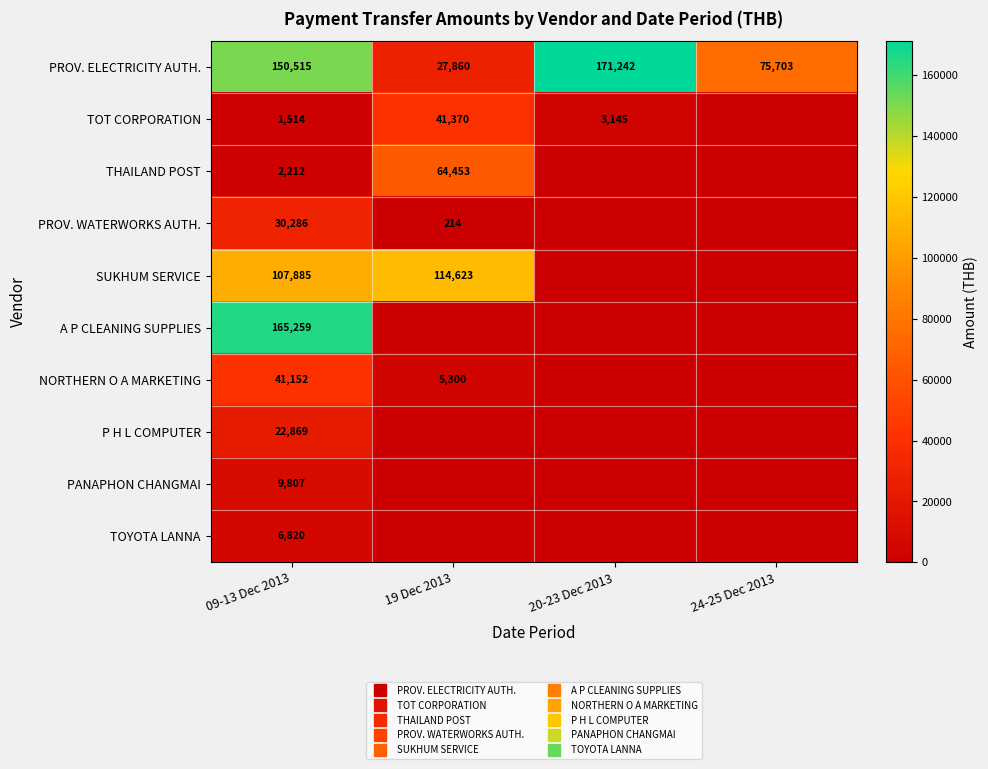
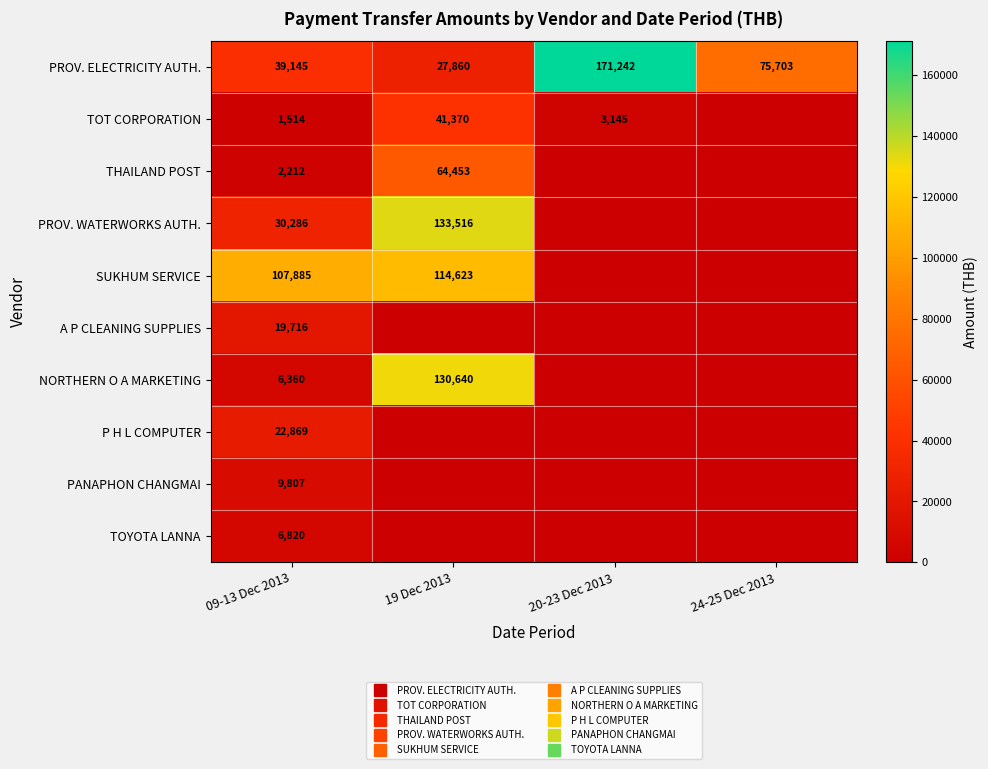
  {
    "PROV. ELECTRICITY AUTH.": {
-     "09-13 Dec 2013": "150,515",
+     "09-13 Dec 2013": "39,145",
      "19 Dec 2013": "27,860",
      "20-23 Dec 2013": "171,242",
      "24-25 Dec 2013": "75,703"
    },
    "TOT CORPORATION": {
      "09-13 Dec 2013": "1,514",
      "19 Dec 2013": "41,370",
      "20-23 Dec 2013": "3,145"
    },
    "THAILAND POST": {
      "09-13 Dec 2013": "2,212",
      "19 Dec 2013": "64,453"
    },
    "PROV. WATERWORKS AUTH.": {
      "09-13 Dec 2013": "30,286",
-     "19 Dec 2013": "214"
+     "19 Dec 2013": "133,516"
    },
    "SUKHUM SERVICE": {
      "09-13 Dec 2013": "107,885",
      "19 Dec 2013": "114,623"
    },
    "A P CLEANING SUPPLIES": {
-     "09-13 Dec 2013": "165,259"
+     "09-13 Dec 2013": "19,716"
    },
    "NORTHERN O A MARKETING": {
-     "09-13 Dec 2013": "41,152",
-     "19 Dec 2013": "5,300"
+     "09-13 Dec 2013": "6,360",
+     "19 Dec 2013": "130,640"
    },
    "P H L COMPUTER": {
      "09-13 Dec 2013": "22,869"
    },
    "PANAPHON CHANGMAI": {
      "09-13 Dec 2013": "9,807"
    },
    "TOYOTA LANNA": {
      "09-13 Dec 2013": "6,820"
    }
  }
